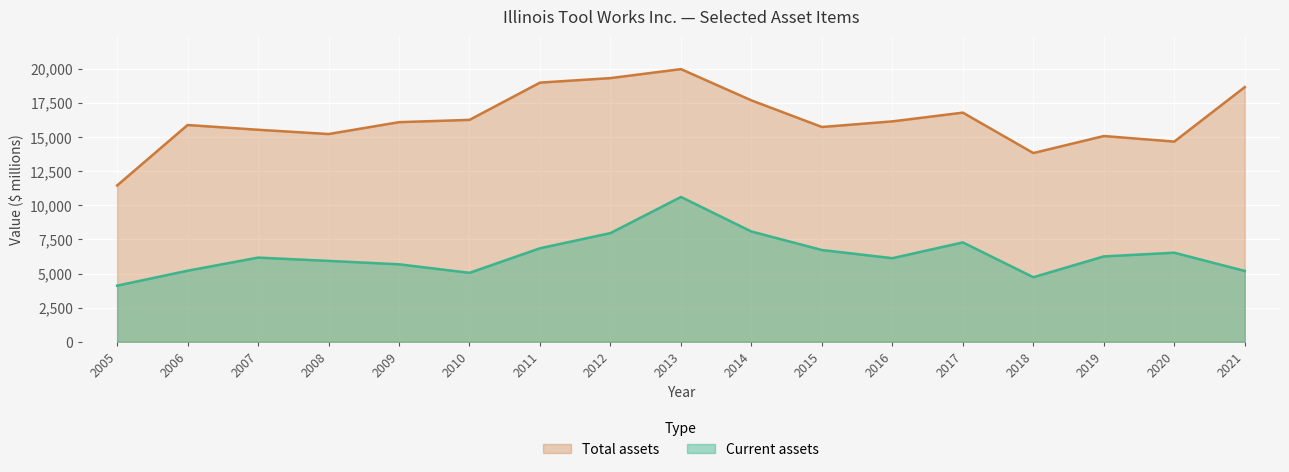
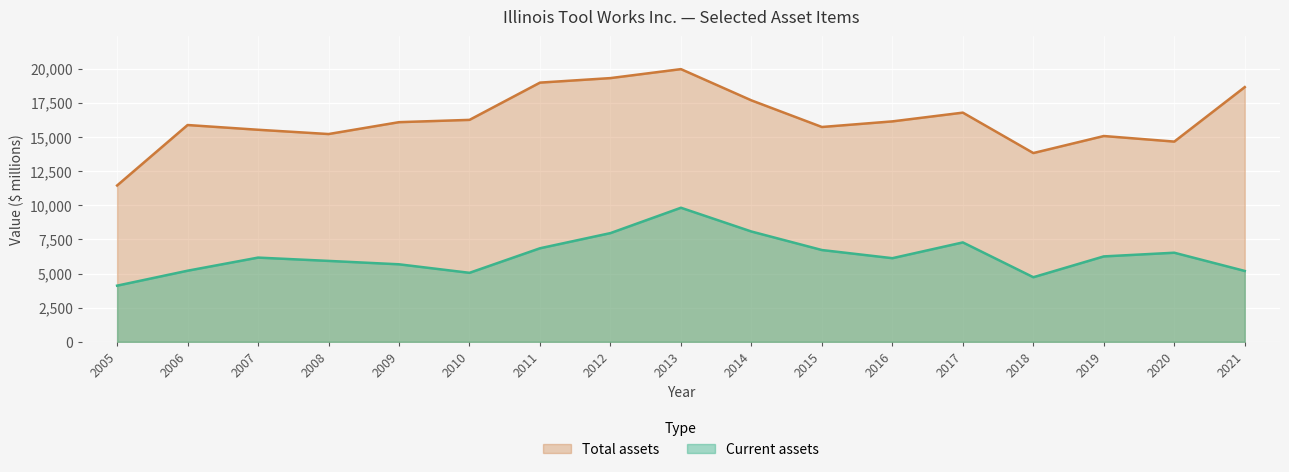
  {
    "Total assets": {
      "2005": "11,400",
      "2006": "15,900",
      "2007": "15,500",
      "2008": "15,200",
      "2009": "16,100",
      "2010": "16,300",
      "2011": "19,000",
      "2012": "19,300",
      "2013": "20,000",
      "2014": "17,700",
      "2015": "15,700",
      "2016": "16,100",
      "2017": "16,800",
      "2018": "13,800",
      "2019": "15,100",
      "2020": "14,700",
      "2021": "18,600"
    },
    "Current assets": {
      "2005": "4,100",
      "2006": "5,200",
      "2007": "6,200",
      "2008": "5,900",
      "2009": "5,700",
      "2010": "5,100",
      "2011": "6,800",
      "2012": "8,000",
-     "2013": "10,600",
+     "2013": "9,800",
      "2014": "8,100",
      "2015": "6,700",
      "2016": "6,100",
      "2017": "7,300",
      "2018": "4,700",
      "2019": "6,300",
      "2020": "6,500",
      "2021": "5,200"
    }
  }
